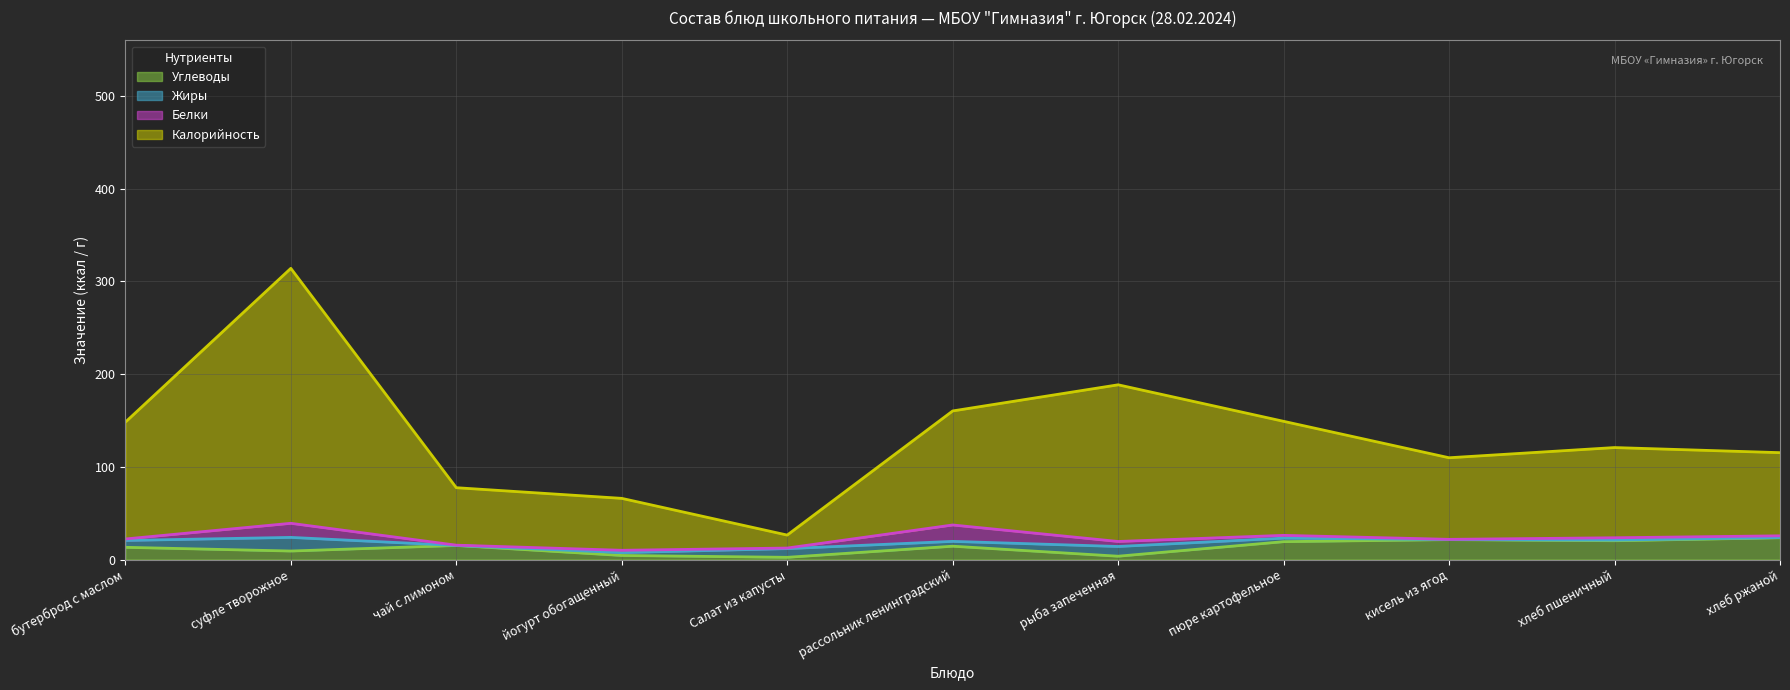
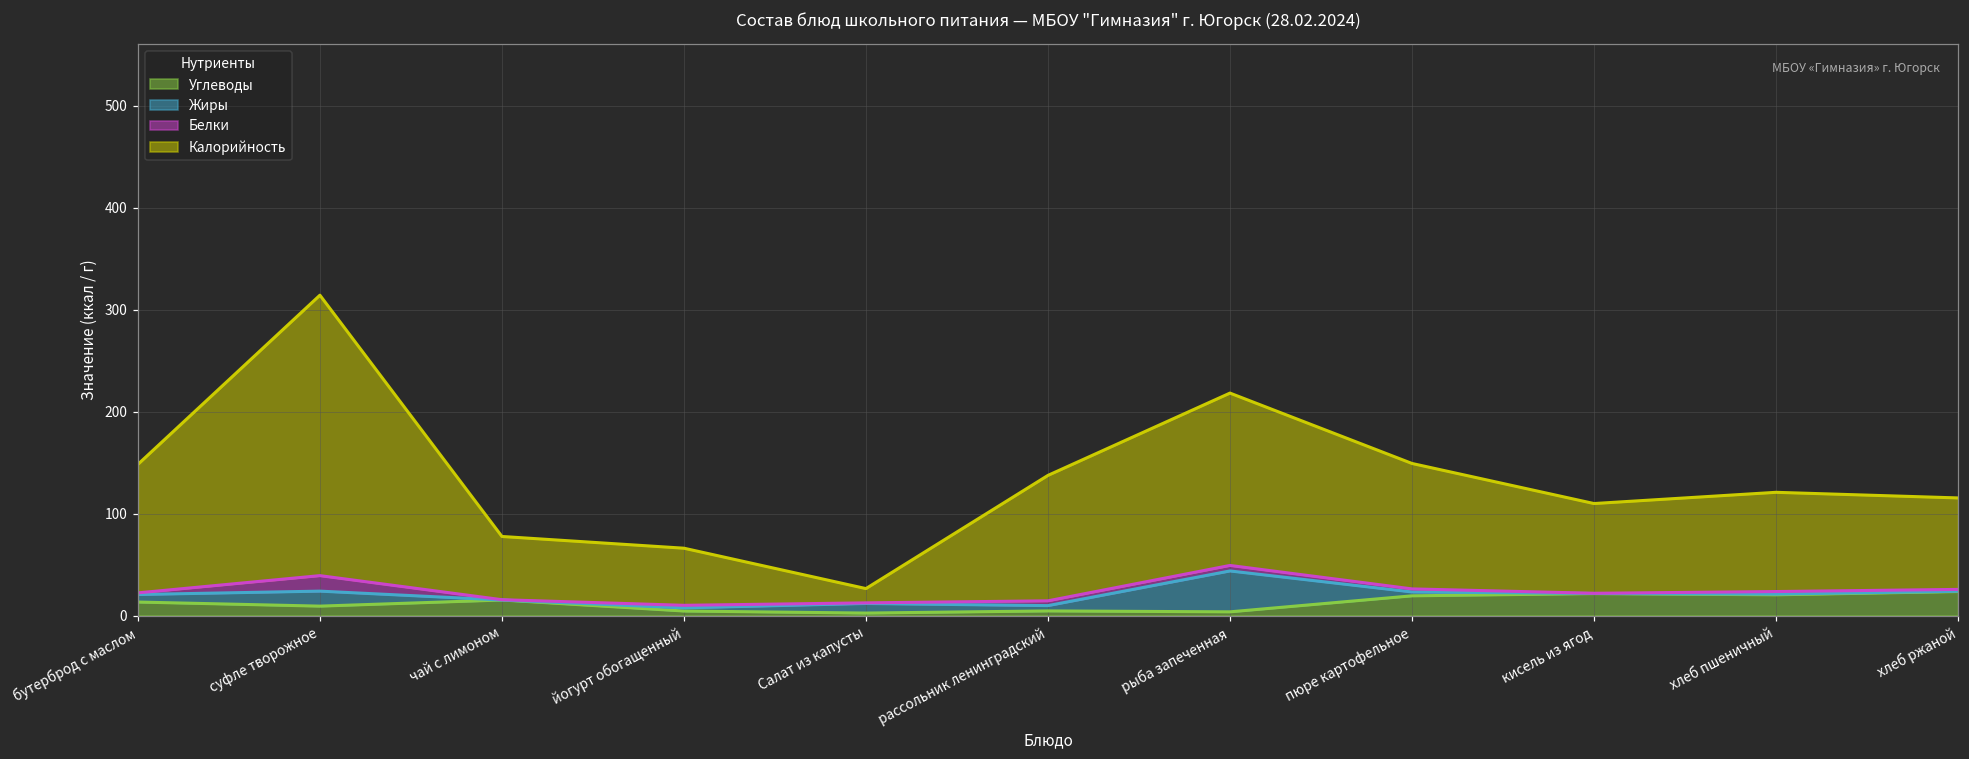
  {
    "Углеводы": {
      "бутерброд с маслом": 10,
      "суфле творожное": 10,
      "йогурт обогащенный": 0,
      "Салат из капусты": 0,
-     "рассольник ленинградский": 10,
+     "рассольник ленинградский": 0,
      "рыба запеченная": 0,
      "пюре картофельное": 20
    },
    "Жиры": {
      "суфле творожное": 10,
      "рассольник ленинградский": 10,
-     "рыба запеченная": 10,
+     "рыба запеченная": 40,
      "пюре картофельное": 0
    },
    "Белки": {
      "суфле творожное": 20,
-     "рассольник ленинградский": 20,
+     "рассольник ленинградский": 0,
      "рыба запеченная": 10,
      "пюре картофельное": 0
    },
    "Калорийность": {
      "бутерброд с маслом": 130,
      "суфле творожное": 280,
      "чай с лимоном": 60,
      "йогурт обогащенный": 60,
      "Салат из капусты": 10,
      "рассольник ленинградский": 120,
      "рыба запеченная": 170,
      "пюре картофельное": 120,
      "кисель из ягод": 90,
      "хлеб пшеничный": 100,
      "хлеб ржаной": 90
    }
  }
